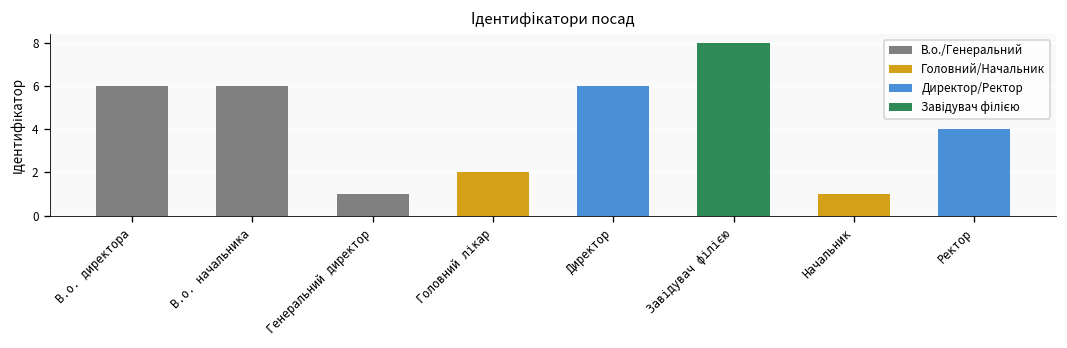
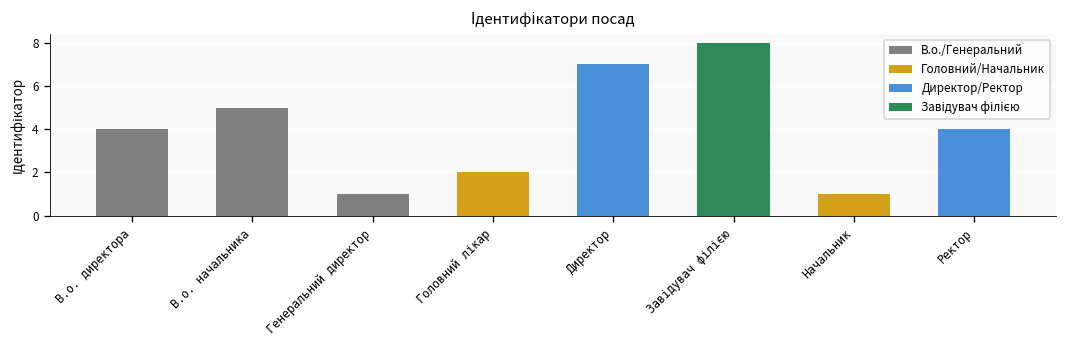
  {
-   "В.о. директора": 6,
-   "В.о. начальника": 6,
+   "В.о. директора": 4,
+   "В.о. начальника": 5,
    "Генеральний директор": 1,
    "Головний лікар": 2,
-   "Директор": 6,
+   "Директор": 7,
    "Завідувач філією": 8,
    "Начальник": 1,
    "Ректор": 4
  }
